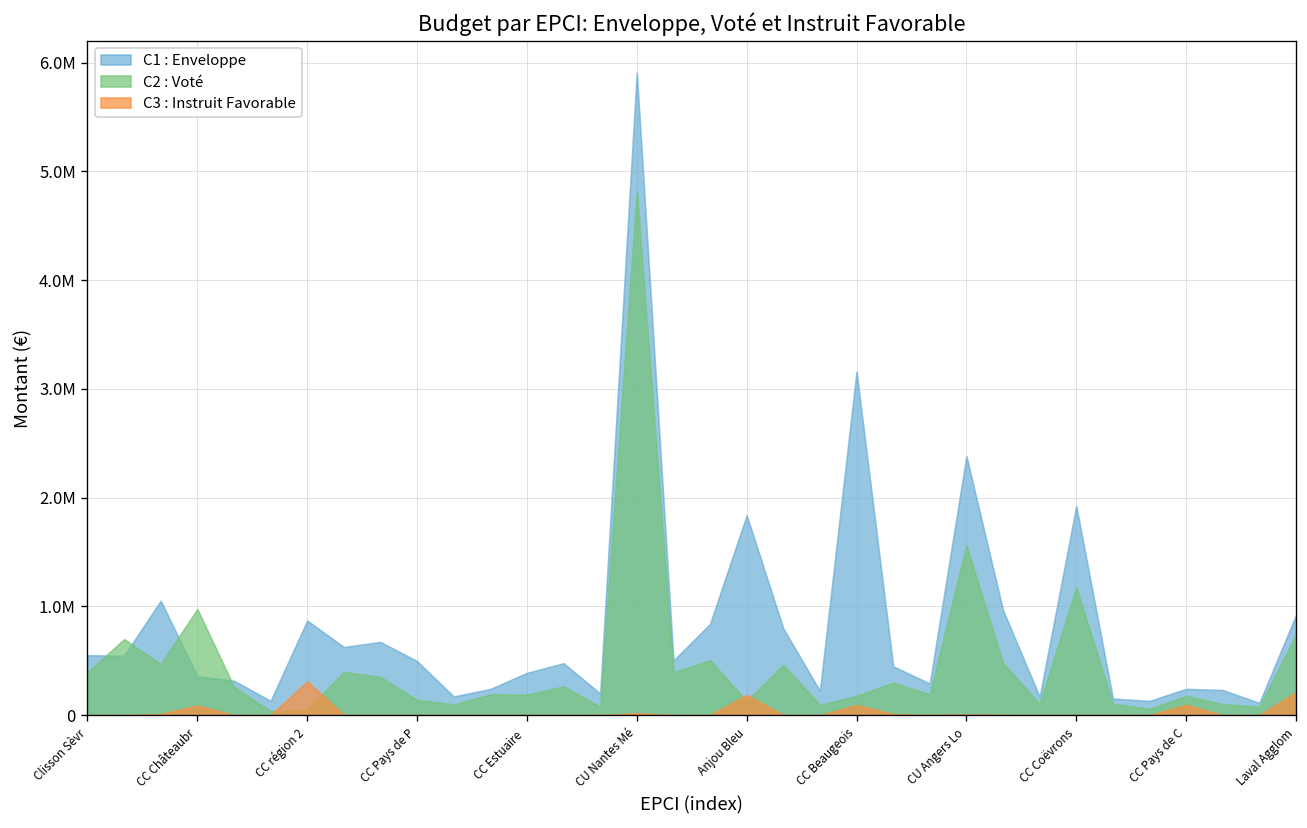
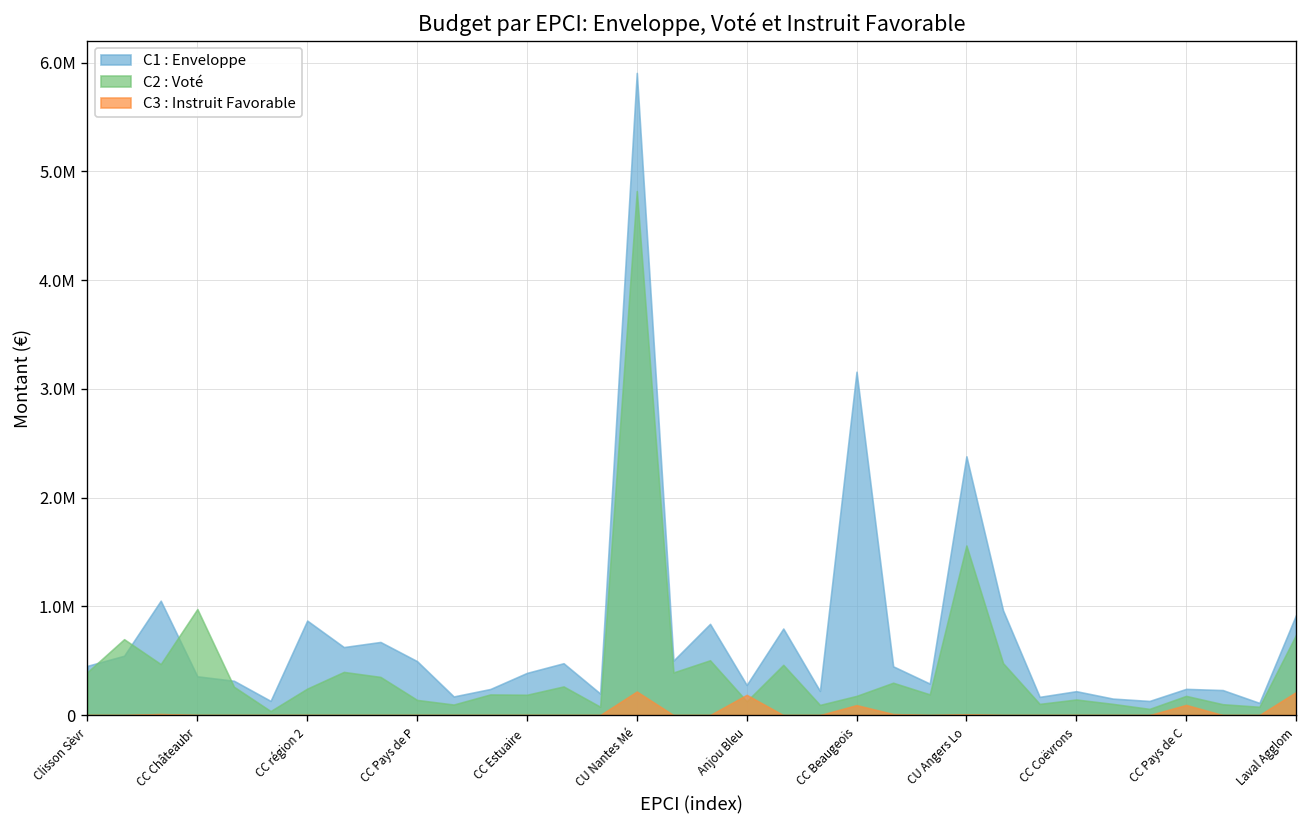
  {
    "C1 : Enveloppe": {
-     "Clisson Sèvr": 600000,
+     "Clisson Sèvr": 500000,
      "CC Châteaubr": 400000,
      "CC région 2": 900000,
      "CC Pays de P": 500000,
      "CC Estuaire": 400000,
      "CU Nantes Mé": 5900000,
-     "Anjou Bleu": 1800000,
+     "Anjou Bleu": 300000,
      "CC Beaugeois": 3200000,
      "CU Angers Lo": 2400000,
-     "CC Coëvrons": 1900000,
+     "CC Coëvrons": 200000,
      "CC Pays de C": 200000,
      "Laval Agglom": 900000
    },
    "C2 : Voté": {
      "Clisson Sèvr": 400000,
      "CC Châteaubr": 1000000,
-     "CC région 2": 100000,
+     "CC région 2": 200000,
      "CC Pays de P": 100000,
      "CC Estuaire": 200000,
      "CU Nantes Mé": 4800000,
      "Anjou Bleu": 100000,
      "CC Beaugeois": 200000,
      "CU Angers Lo": 1600000,
-     "CC Coëvrons": 1200000,
+     "CC Coëvrons": 100000,
      "CC Pays de C": 200000,
      "Laval Agglom": 700000
    },
    "C3 : Instruit Favorable": {
      "Clisson Sèvr": 0,
-     "CC Châteaubr": 100000,
-     "CC région 2": 300000,
+     "CC Châteaubr": 0,
+     "CC région 2": 0,
      "CC Pays de P": 0,
      "CC Estuaire": 0,
-     "CU Nantes Mé": 0,
+     "CU Nantes Mé": 200000,
      "Anjou Bleu": 200000,
      "CC Beaugeois": 100000,
      "CC Coëvrons": 0,
      "CC Pays de C": 100000,
      "Laval Agglom": 200000
    }
  }
